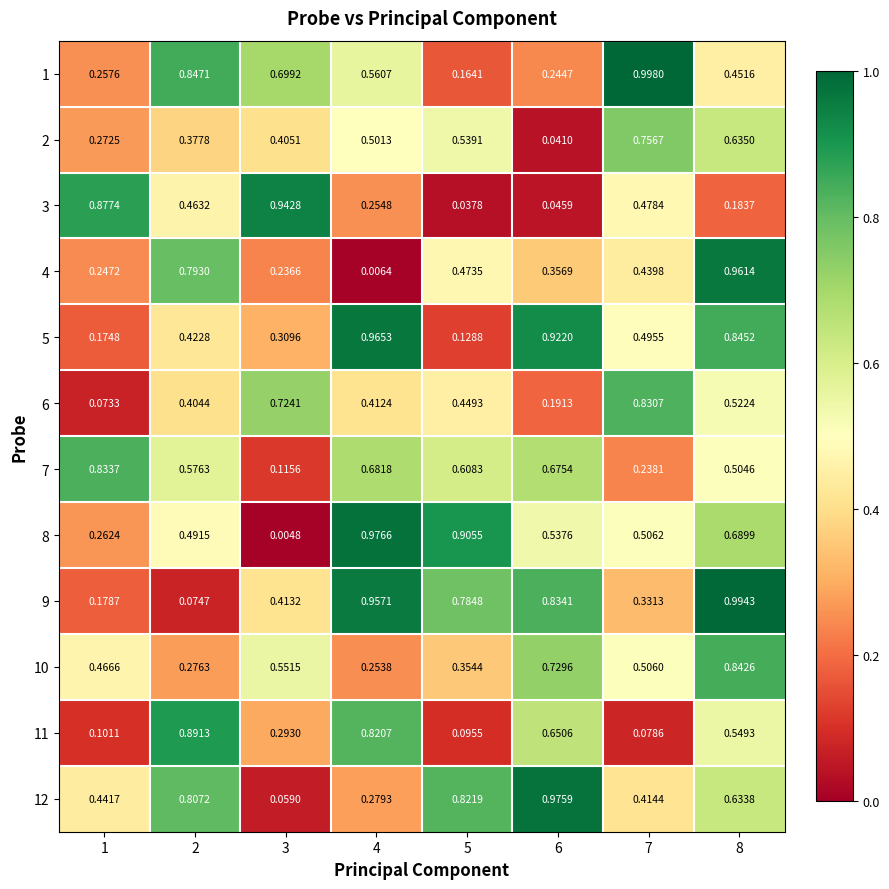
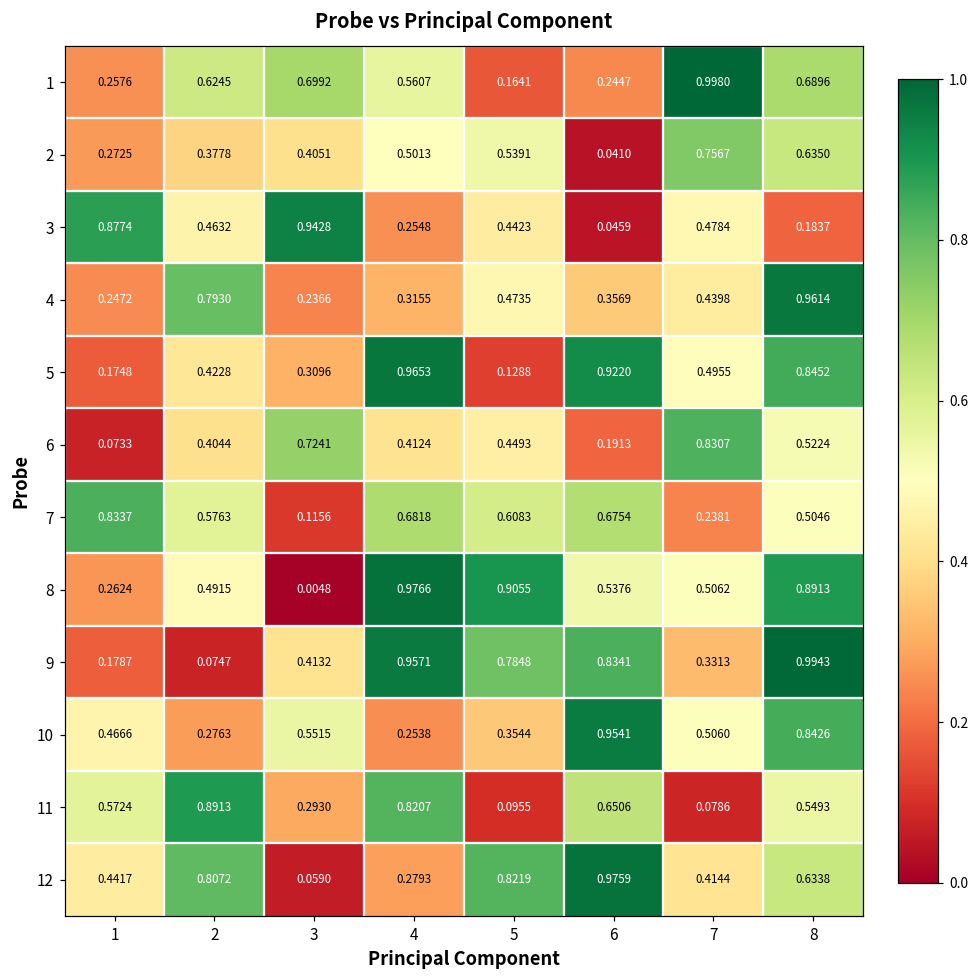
  {
    "1": {
      "1": 0.2576,
-     "2": 0.8471,
+     "2": 0.6245,
      "3": 0.6992,
      "4": 0.5607,
      "5": 0.1641,
      "6": 0.2447,
      "7": 0.9980,
-     "8": 0.4516
+     "8": 0.6896
    },
    "2": {
      "1": 0.2725,
      "2": 0.3778,
      "3": 0.4051,
      "4": 0.5013,
      "5": 0.5391,
      "6": 0.0410,
      "7": 0.7567,
      "8": 0.6350
    },
    "3": {
      "1": 0.8774,
      "2": 0.4632,
      "3": 0.9428,
      "4": 0.2548,
-     "5": 0.0378,
+     "5": 0.4423,
      "6": 0.0459,
      "7": 0.4784,
      "8": 0.1837
    },
    "4": {
      "1": 0.2472,
      "2": 0.7930,
      "3": 0.2366,
-     "4": 0.0064,
+     "4": 0.3155,
      "5": 0.4735,
      "6": 0.3569,
      "7": 0.4398,
      "8": 0.9614
    },
    "5": {
      "1": 0.1748,
      "2": 0.4228,
      "3": 0.3096,
      "4": 0.9653,
      "5": 0.1288,
      "6": 0.9220,
      "7": 0.4955,
      "8": 0.8452
    },
    "6": {
      "1": 0.0733,
      "2": 0.4044,
      "3": 0.7241,
      "4": 0.4124,
      "5": 0.4493,
      "6": 0.1913,
      "7": 0.8307,
      "8": 0.5224
    },
    "7": {
      "1": 0.8337,
      "2": 0.5763,
      "3": 0.1156,
      "4": 0.6818,
      "5": 0.6083,
      "6": 0.6754,
      "7": 0.2381,
      "8": 0.5046
    },
    "8": {
      "1": 0.2624,
      "2": 0.4915,
      "3": 0.0048,
      "4": 0.9766,
      "5": 0.9055,
      "6": 0.5376,
      "7": 0.5062,
-     "8": 0.6899
+     "8": 0.8913
    },
    "9": {
      "1": 0.1787,
      "2": 0.0747,
      "3": 0.4132,
      "4": 0.9571,
      "5": 0.7848,
      "6": 0.8341,
      "7": 0.3313,
      "8": 0.9943
    },
    "10": {
      "1": 0.4666,
      "2": 0.2763,
      "3": 0.5515,
      "4": 0.2538,
      "5": 0.3544,
-     "6": 0.7296,
+     "6": 0.9541,
      "7": 0.5060,
      "8": 0.8426
    },
    "11": {
-     "1": 0.1011,
+     "1": 0.5724,
      "2": 0.8913,
      "3": 0.2930,
      "4": 0.8207,
      "5": 0.0955,
      "6": 0.6506,
      "7": 0.0786,
      "8": 0.5493
    },
    "12": {
      "1": 0.4417,
      "2": 0.8072,
      "3": 0.0590,
      "4": 0.2793,
      "5": 0.8219,
      "6": 0.9759,
      "7": 0.4144,
      "8": 0.6338
    }
  }
